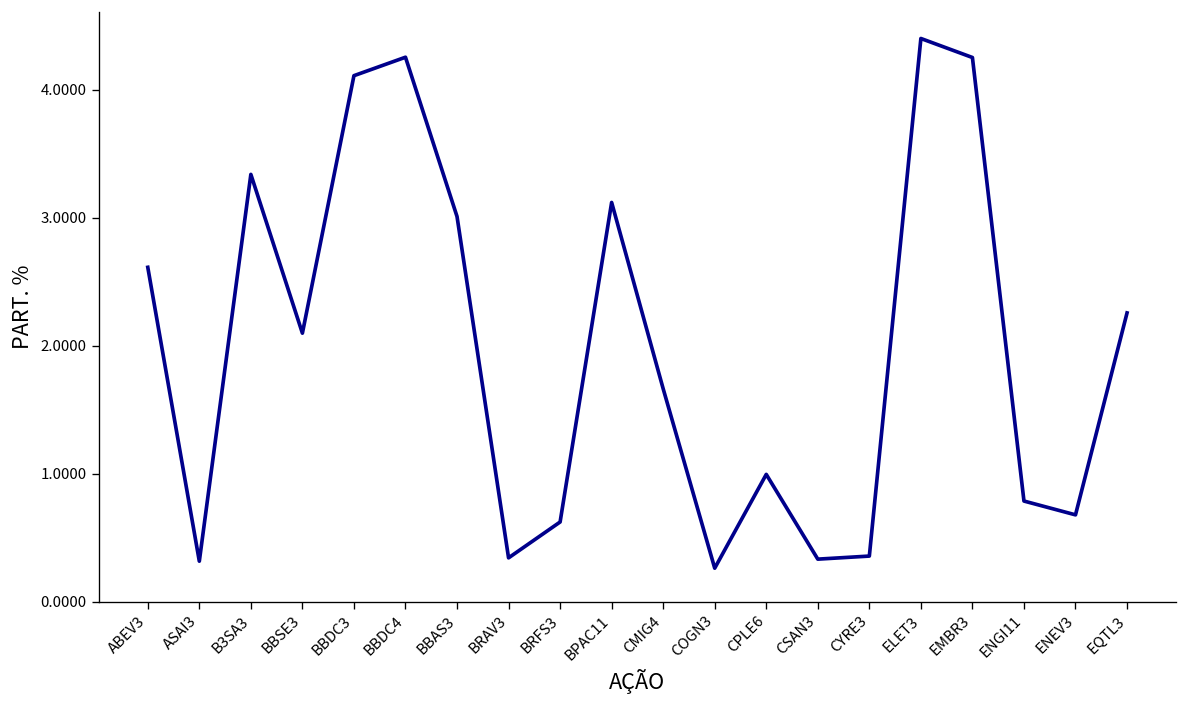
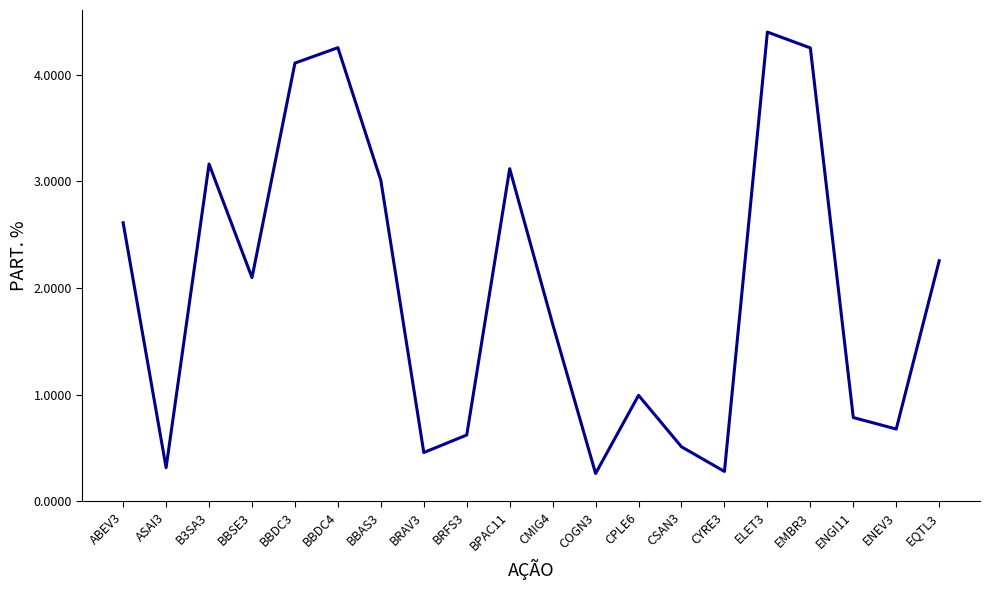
  {
    "ABEV3": 2.61,
    "ASAI3": 0.32,
-   "B3SA3": 3.34,
+   "B3SA3": 3.16,
    "BBSE3": 2.10,
    "BBDC3": 4.11,
    "BBDC4": 4.25,
    "BBAS3": 3.01,
-   "BRAV3": 0.34,
+   "BRAV3": 0.46,
    "BRFS3": 0.62,
    "BPAC11": 3.12,
    "CMIG4": 1.66,
    "COGN3": 0.26,
    "CPLE6": 0.99,
-   "CSAN3": 0.33,
-   "CYRE3": 0.36,
+   "CSAN3": 0.51,
+   "CYRE3": 0.28,
    "ELET3": 4.40,
    "EMBR3": 4.25,
    "ENGI11": 0.79,
    "ENEV3": 0.68,
    "EQTL3": 2.26
  }
